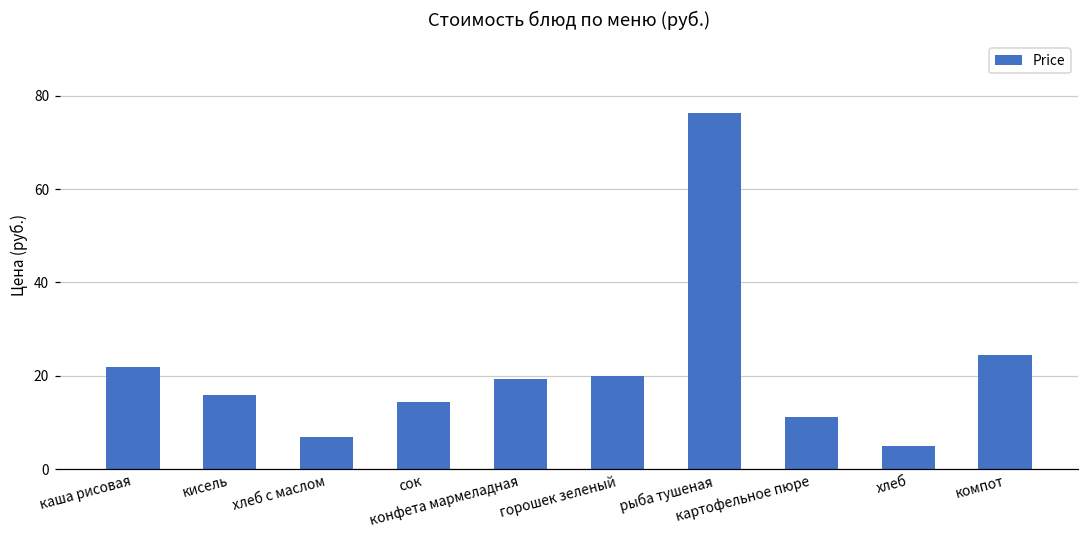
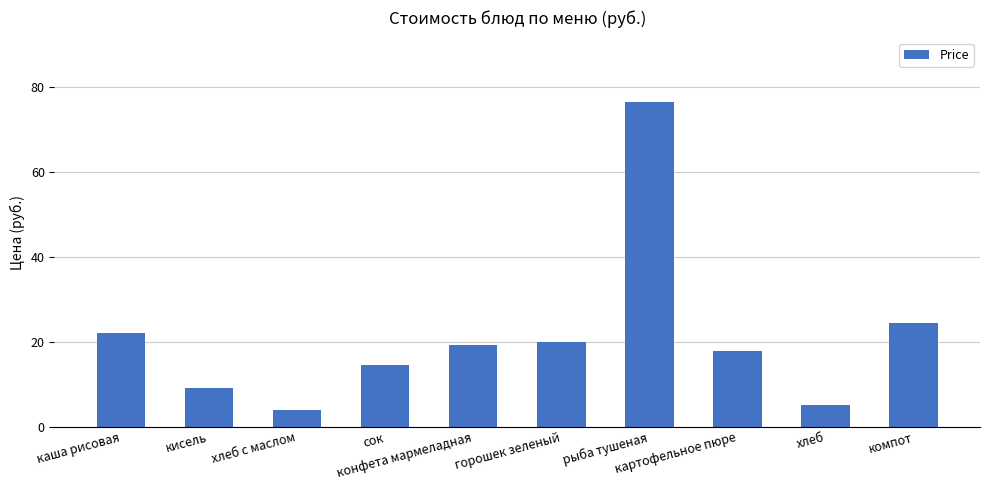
  {
    "каша рисовая": 22,
-   "кисель": 16,
-   "хлеб с маслом": 7,
+   "кисель": 9,
+   "хлеб с маслом": 4,
    "сок": 15,
    "конфета мармеладная": 19,
    "горошек зеленый": 20,
    "рыба тушеная": 76,
-   "картофельное пюре": 11,
+   "картофельное пюре": 18,
    "хлеб": 5,
    "компот": 25
  }
